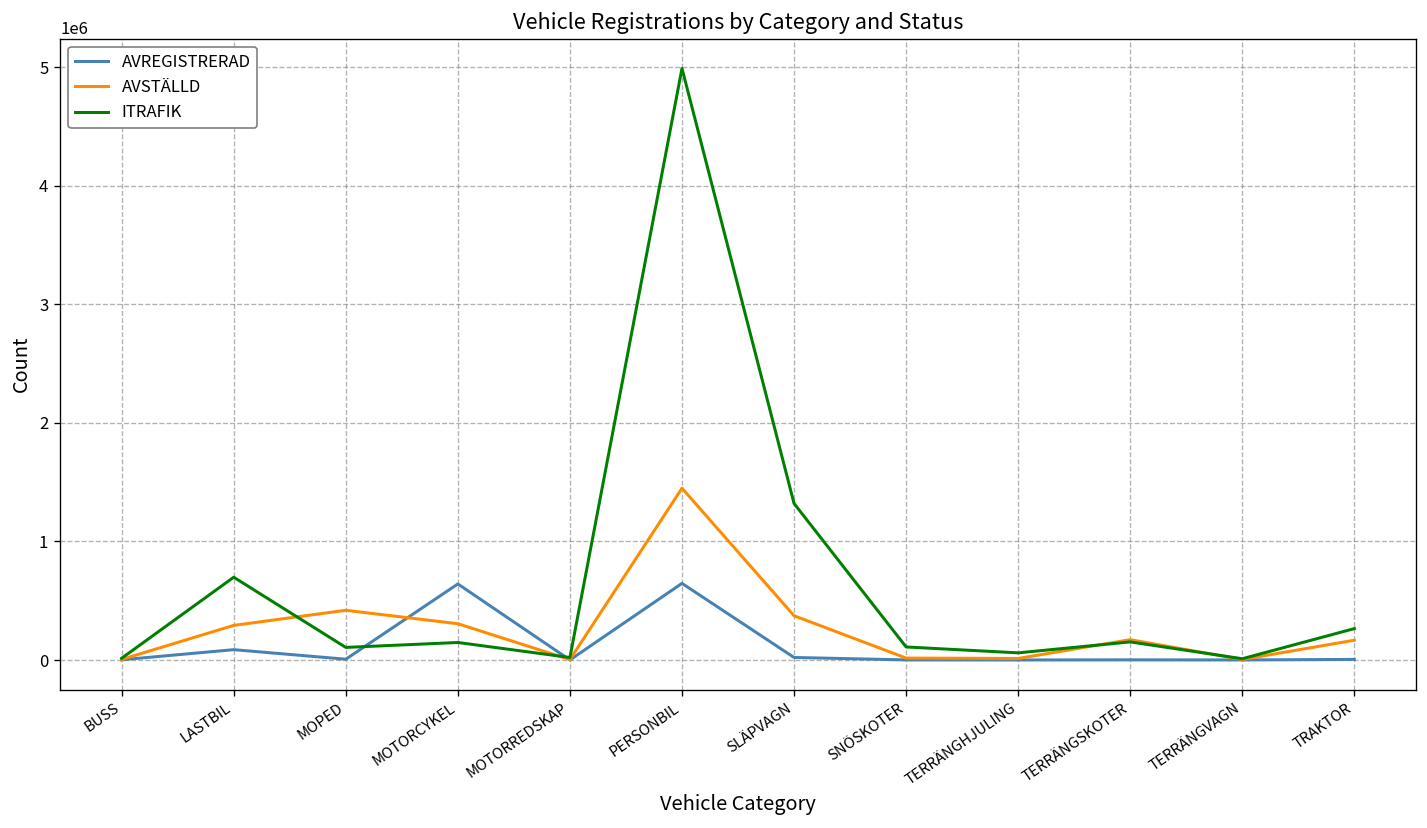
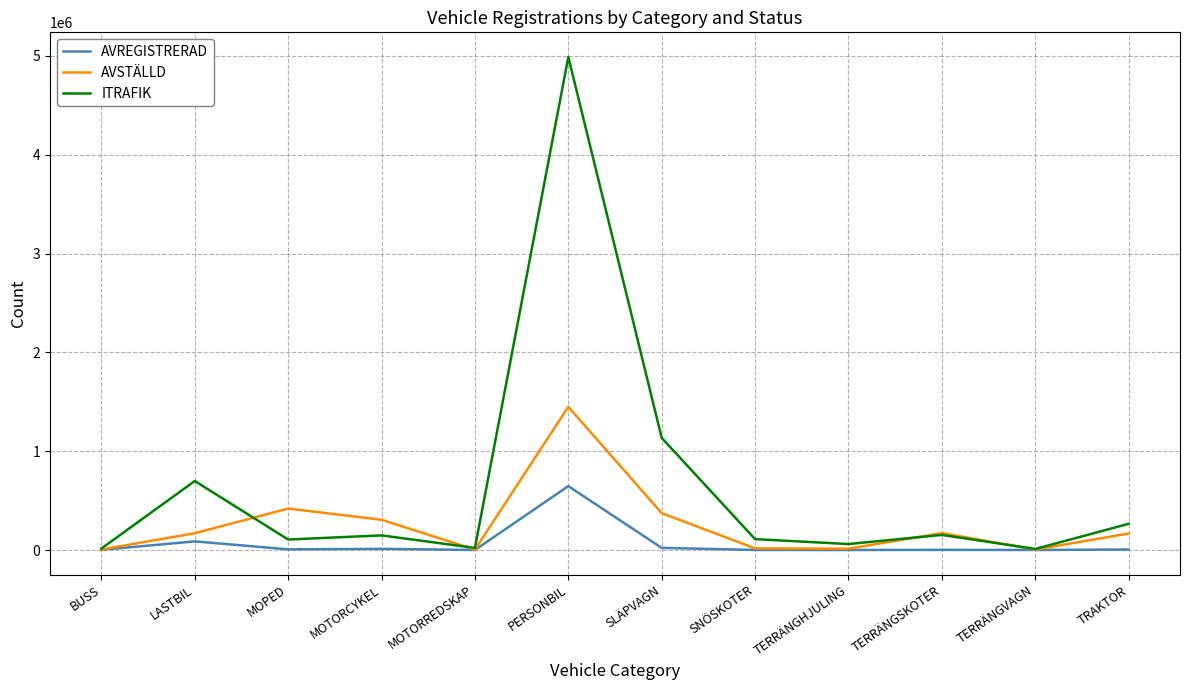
  {
    "AVREGISTRERAD": {
      "LASTBIL": 100000,
      "MOPED": 0,
-     "MOTORCYKEL": 600000,
+     "MOTORCYKEL": 0,
      "PERSONBIL": 600000,
      "SLÄPVAGN": 0,
      "TERRÄNGSKOTER": 0,
      "TRAKTOR": 0
    },
    "AVSTÄLLD": {
-     "LASTBIL": 300000,
+     "LASTBIL": 200000,
      "MOPED": 400000,
      "MOTORCYKEL": 300000,
      "PERSONBIL": 1400000,
      "SLÄPVAGN": 400000,
      "TRAKTOR": 200000
    },
    "ITRAFIK": {
      "LASTBIL": 700000,
      "MOPED": 100000,
      "MOTORCYKEL": 100000,
      "PERSONBIL": 5000000,
-     "SLÄPVAGN": 1300000,
+     "SLÄPVAGN": 1100000,
      "SNÖSKOTER": 100000,
      "TERRÄNGHJULING": 100000,
      "TRAKTOR": 300000
    }
  }
